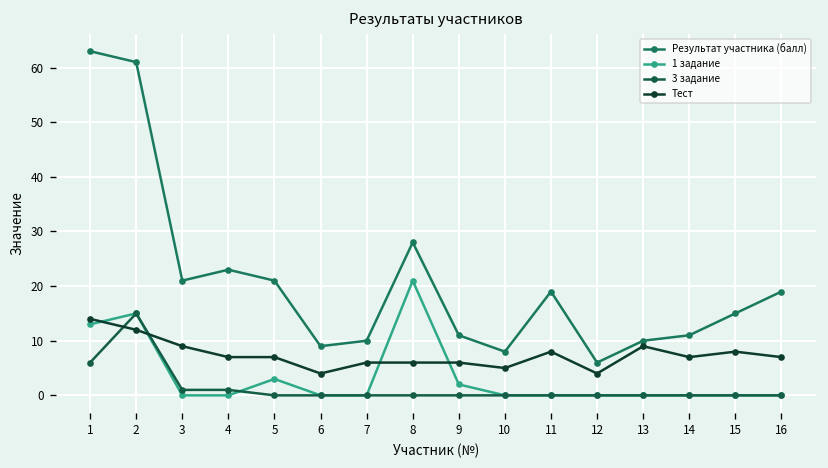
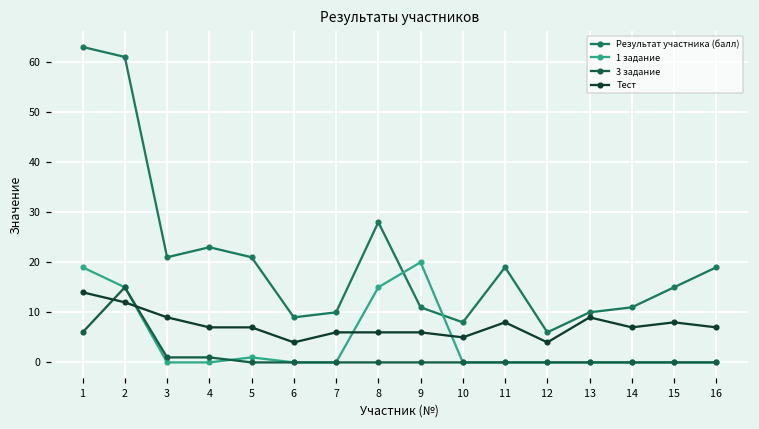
  {
    "1 задание": {
-     "1": 13,
+     "1": 19,
      "3": 0,
      "4": 0,
-     "5": 3,
-     "8": 21,
-     "9": 2
+     "5": 1,
+     "8": 15,
+     "9": 20
    }
  }
